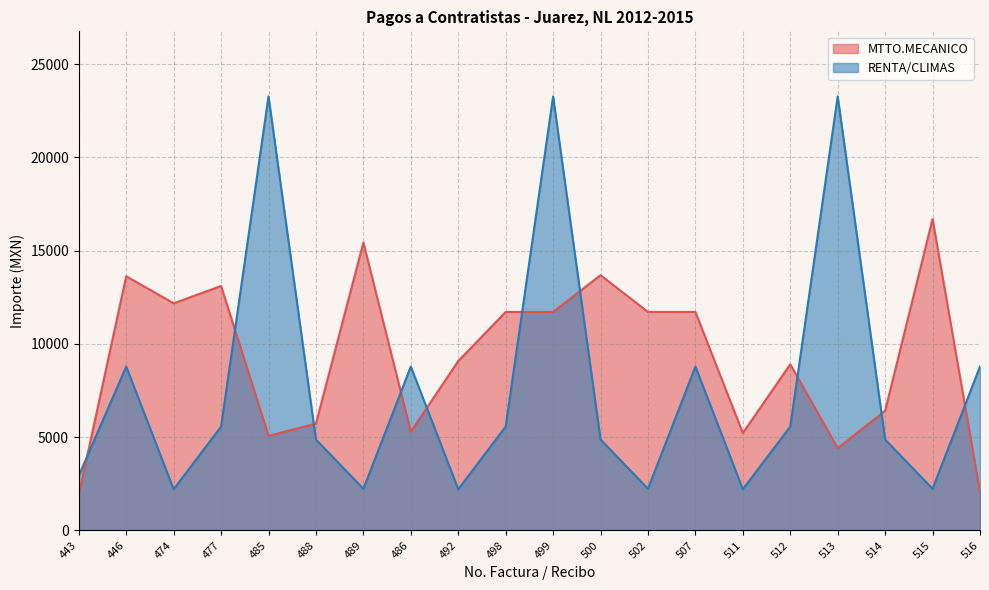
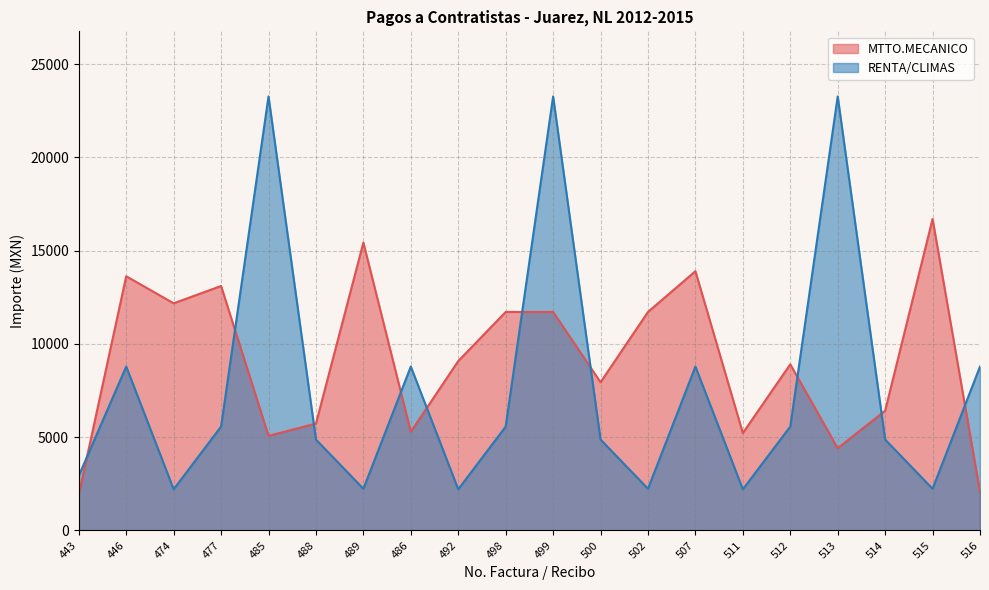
  {
    "MTTO.MECANICO": {
      "443": 1900,
      "446": 13600,
      "474": 12200,
      "477": 13100,
      "485": 5100,
      "488": 5700,
      "489": 15400,
      "486": 5300,
      "492": 9100,
      "498": 11700,
      "499": 11700,
-     "500": 13700,
+     "500": 7900,
      "502": 11700,
-     "507": 11700,
+     "507": 13900,
      "511": 5200,
      "512": 8900,
      "513": 4400,
      "514": 6400,
      "515": 16700,
      "516": 2100
    },
    "RENTA/CLIMAS": {
      "443": 2900,
      "446": 8800,
      "474": 2200,
      "477": 5600,
      "485": 23300,
      "488": 4900,
      "489": 2200,
      "486": 8800,
      "492": 2200,
      "498": 5600,
      "499": 23300,
      "500": 4900,
      "502": 2200,
      "507": 8800,
      "511": 2200,
      "512": 5600,
      "513": 23300,
      "514": 4900,
      "515": 2200,
      "516": 8800
    }
  }
